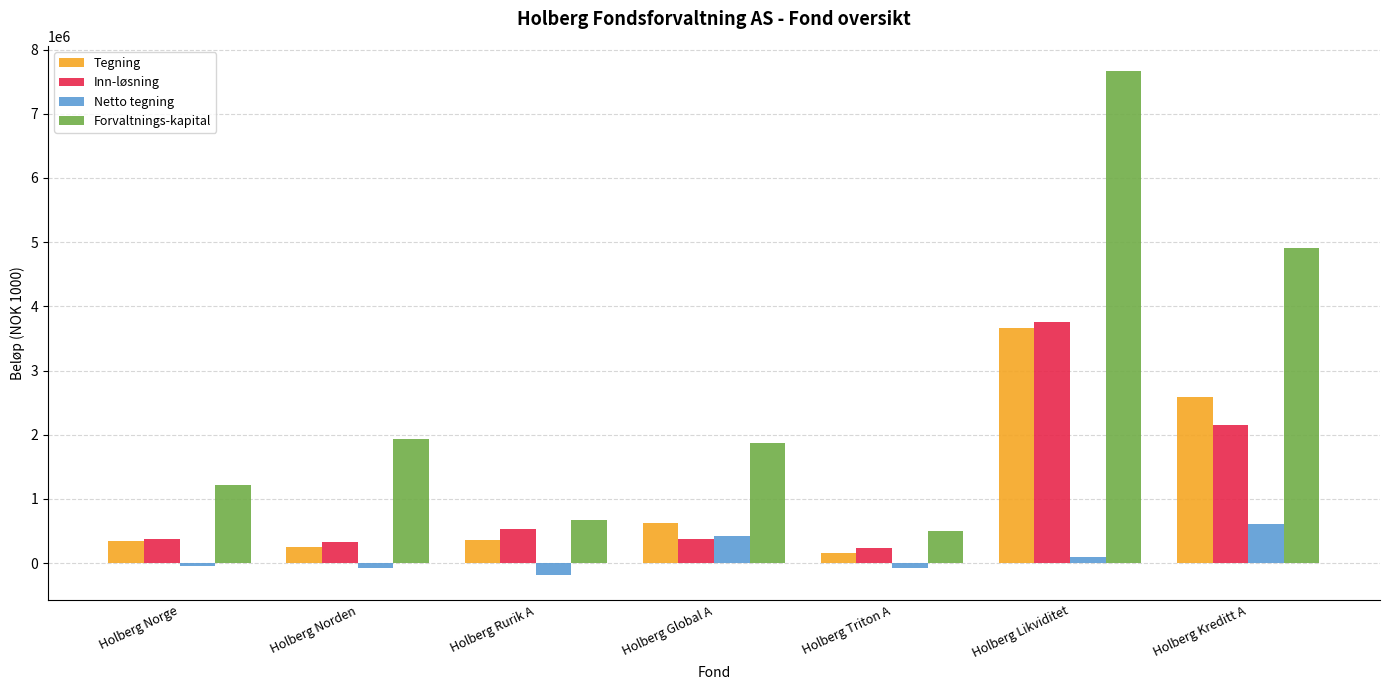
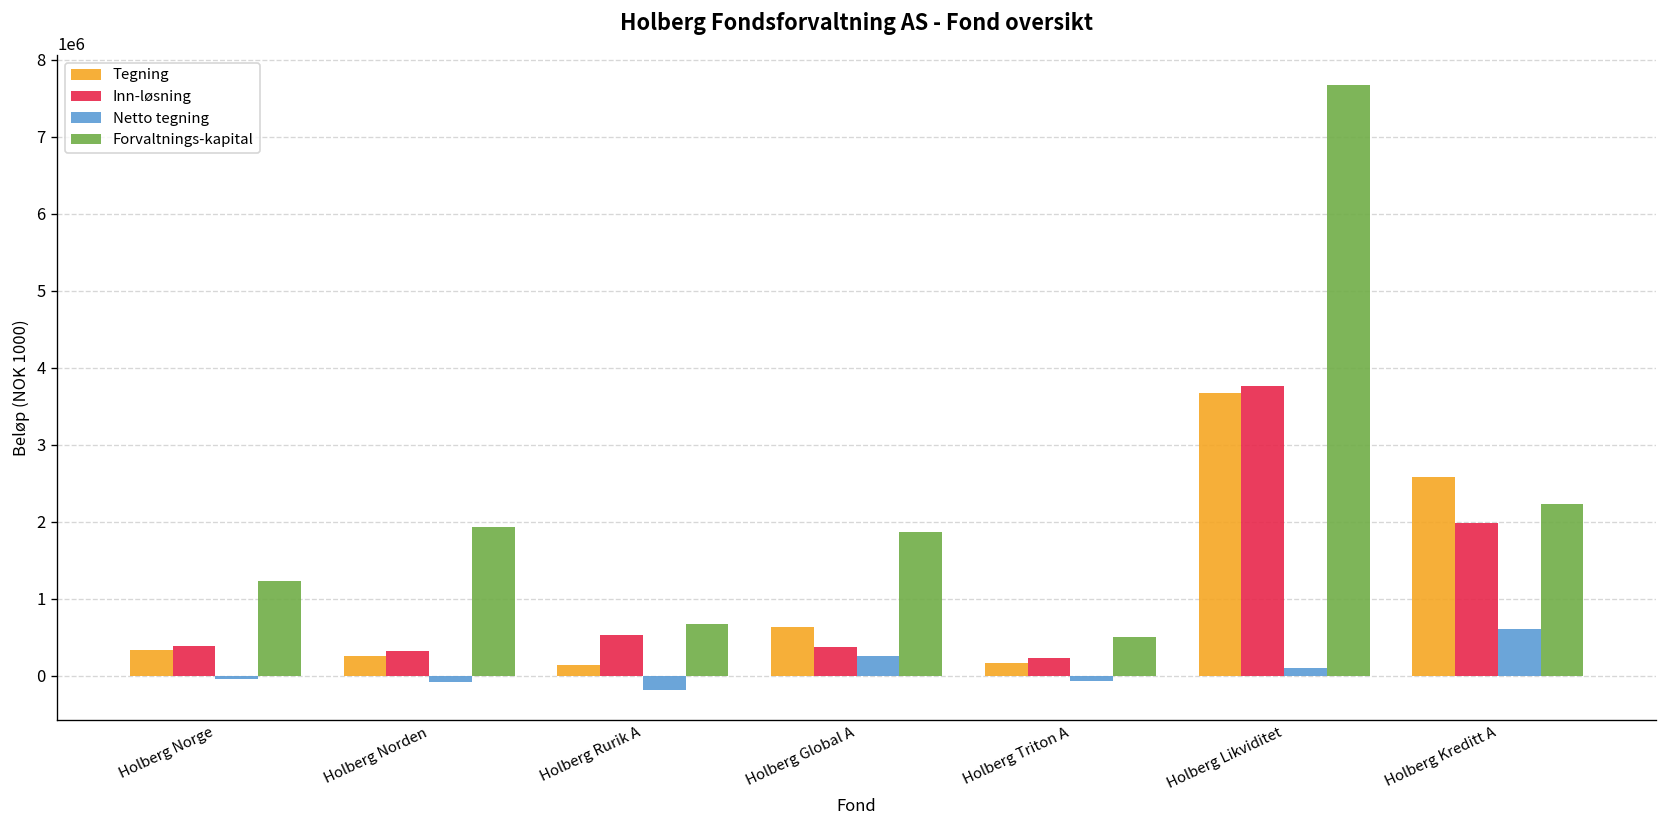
  {
    "Tegning": {
      "Holberg Norge": 300000,
      "Holberg Norden": 300000,
-     "Holberg Rurik A": 400000,
+     "Holberg Rurik A": 100000,
      "Holberg Global A": 600000,
      "Holberg Triton A": 200000,
      "Holberg Likviditet": 3700000,
      "Holberg Kreditt A": 2600000
    },
    "Inn-løsning": {
      "Holberg Norge": 400000,
      "Holberg Norden": 300000,
      "Holberg Rurik A": 500000,
      "Holberg Global A": 400000,
      "Holberg Triton A": 200000,
      "Holberg Likviditet": 3800000,
-     "Holberg Kreditt A": 2200000
+     "Holberg Kreditt A": 2000000
    },
    "Netto tegning": {
      "Holberg Norge": 0,
      "Holberg Norden": -100000,
      "Holberg Rurik A": -200000,
-     "Holberg Global A": 400000,
+     "Holberg Global A": 300000,
      "Holberg Triton A": -100000,
      "Holberg Likviditet": 100000,
      "Holberg Kreditt A": 600000
    },
    "Forvaltnings-kapital": {
      "Holberg Norge": 1200000,
      "Holberg Norden": 1900000,
      "Holberg Rurik A": 700000,
      "Holberg Global A": 1900000,
      "Holberg Triton A": 500000,
      "Holberg Likviditet": 7700000,
-     "Holberg Kreditt A": 4900000
+     "Holberg Kreditt A": 2200000
    }
  }
